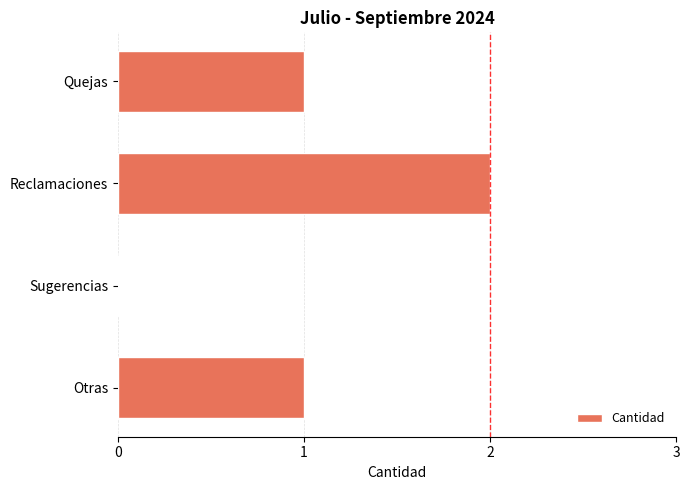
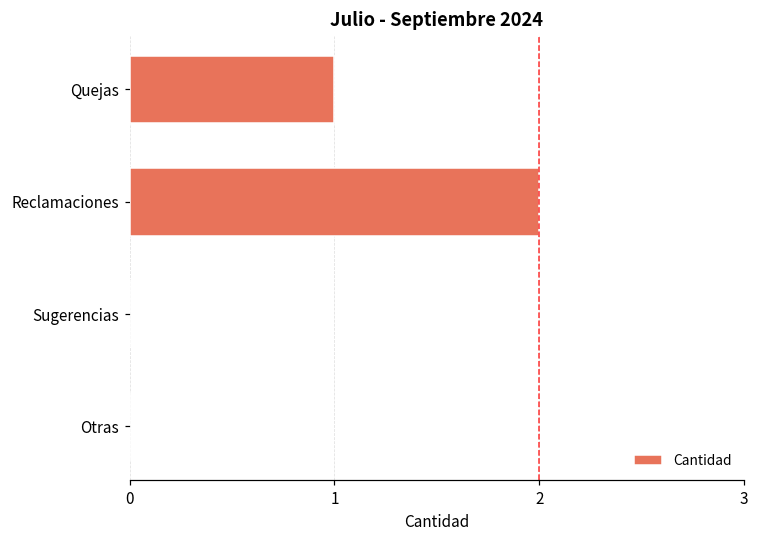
  {
    "Quejas": 1,
    "Reclamaciones": 2,
    "Sugerencias": 0,
-   "Otras": 1
+   "Otras": 0
  }
